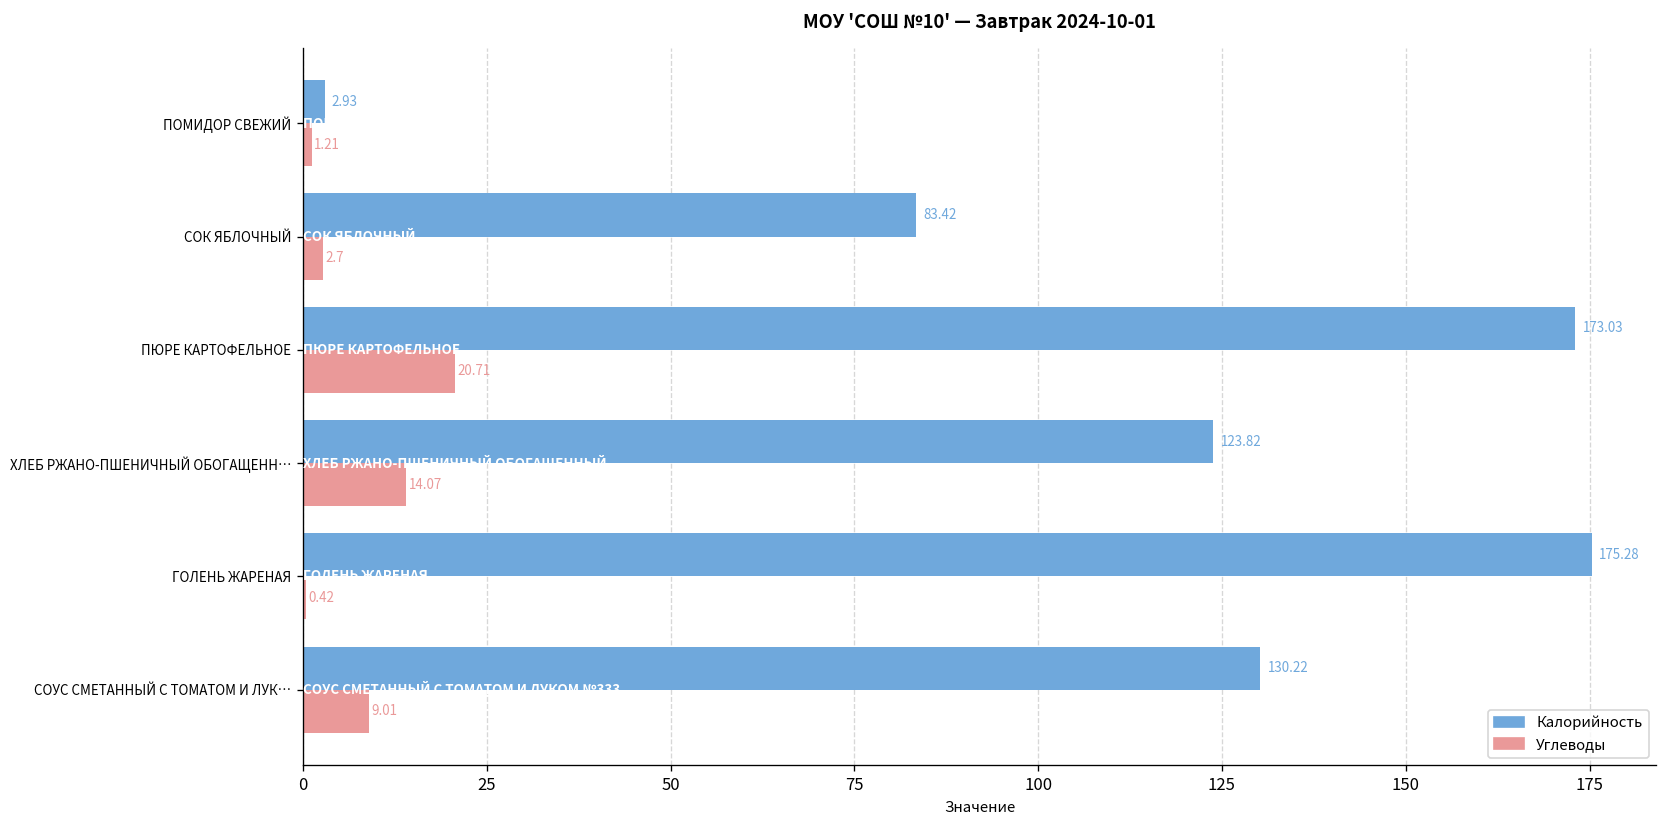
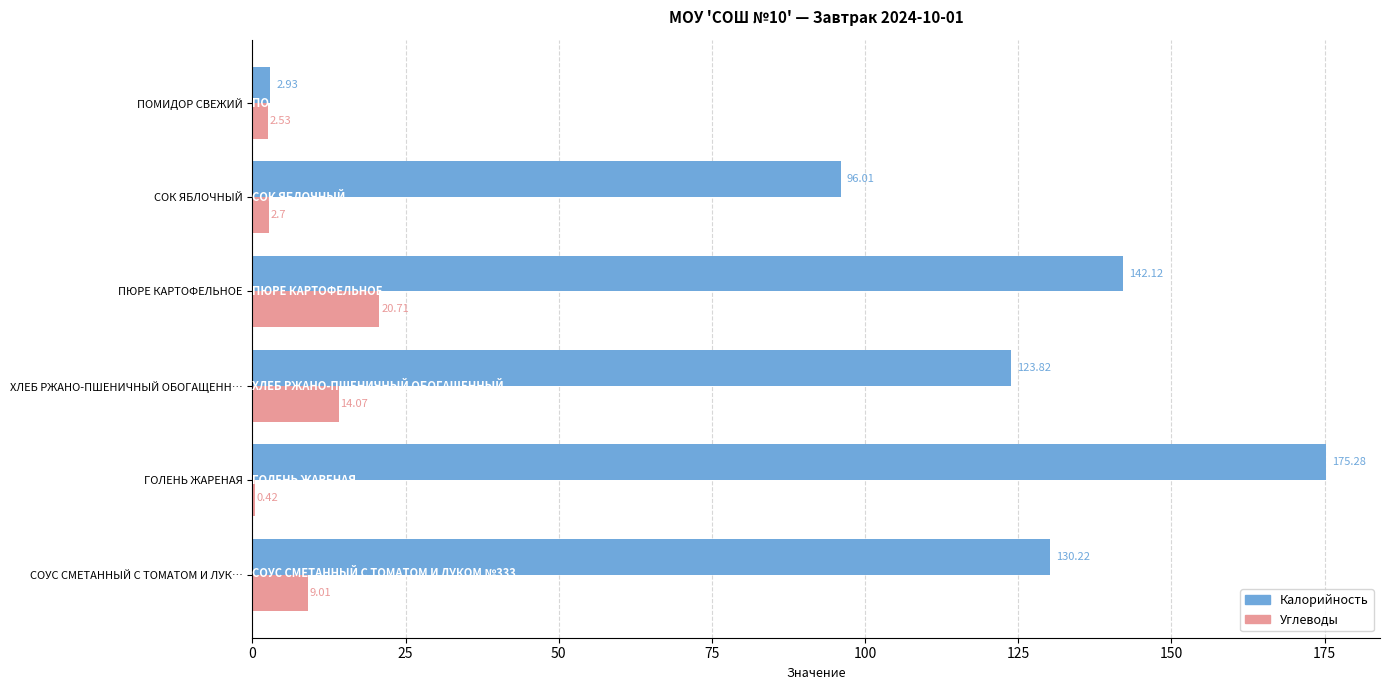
  {
    "Калорийность": {
      "ПОМИДОР СВЕЖИЙ": 2.93,
-     "СОК ЯБЛОЧНЫЙ": 83.42,
-     "ПЮРЕ КАРТОФЕЛЬНОЕ": 173.03,
+     "СОК ЯБЛОЧНЫЙ": 96.01,
+     "ПЮРЕ КАРТОФЕЛЬНОЕ": 142.12,
      "ХЛЕБ РЖАНО-ПШЕНИЧНЫЙ ОБОГАЩЕНН…": 123.82,
      "ГОЛЕНЬ ЖАРЕНАЯ": 175.28,
      "СОУС СМЕТАННЫЙ С ТОМАТОМ И ЛУК…": 130.22
    },
    "Углеводы": {
-     "ПОМИДОР СВЕЖИЙ": 1.21,
+     "ПОМИДОР СВЕЖИЙ": 2.53,
      "СОК ЯБЛОЧНЫЙ": 2.7,
      "ПЮРЕ КАРТОФЕЛЬНОЕ": 20.71,
      "ХЛЕБ РЖАНО-ПШЕНИЧНЫЙ ОБОГАЩЕНН…": 14.07,
      "ГОЛЕНЬ ЖАРЕНАЯ": 0.42,
      "СОУС СМЕТАННЫЙ С ТОМАТОМ И ЛУК…": 9.01
    }
  }
